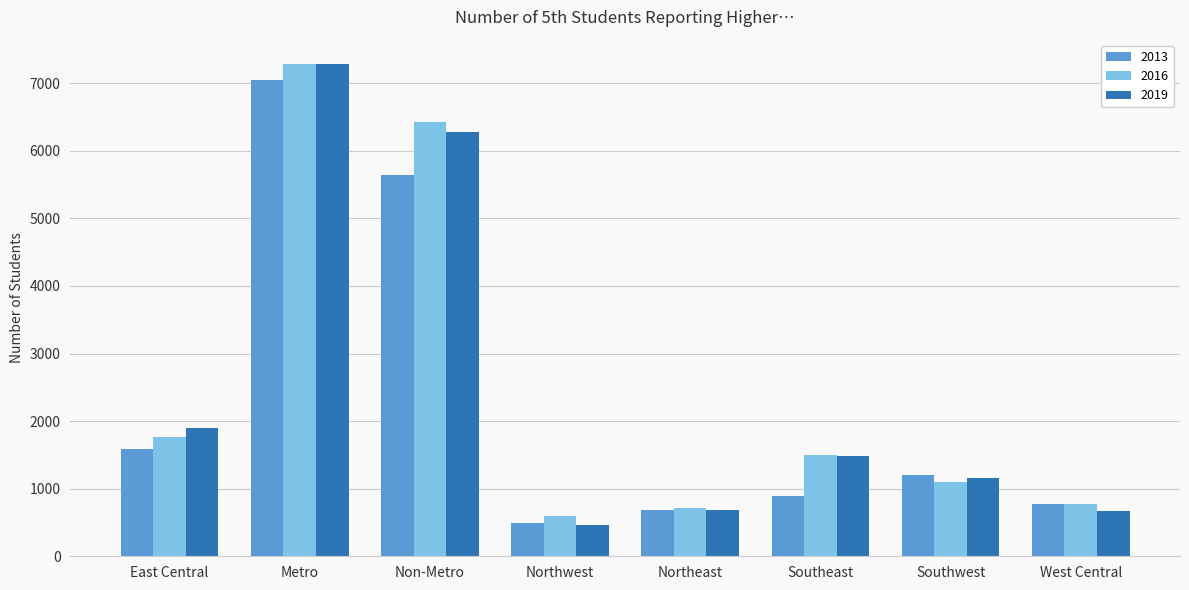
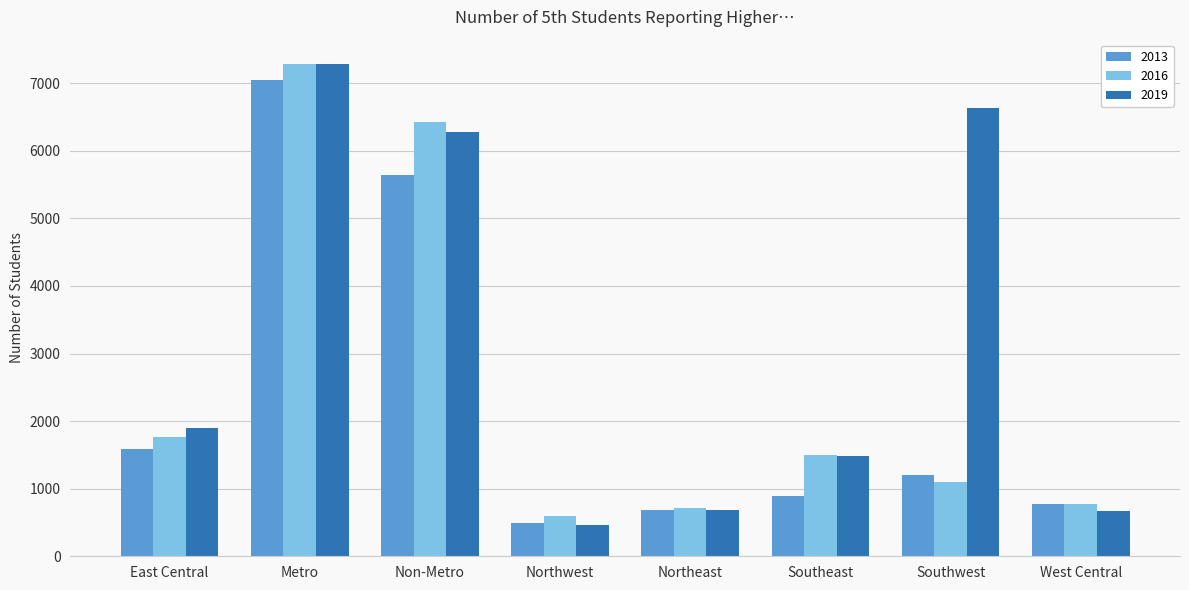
  {
    "2019": {
      "East Central": 1900,
      "Metro": 7300,
      "Non-Metro": 6300,
      "Northwest": 500,
      "Northeast": 700,
      "Southeast": 1500,
-     "Southwest": 1200,
+     "Southwest": 6600,
      "West Central": 700
    }
  }
